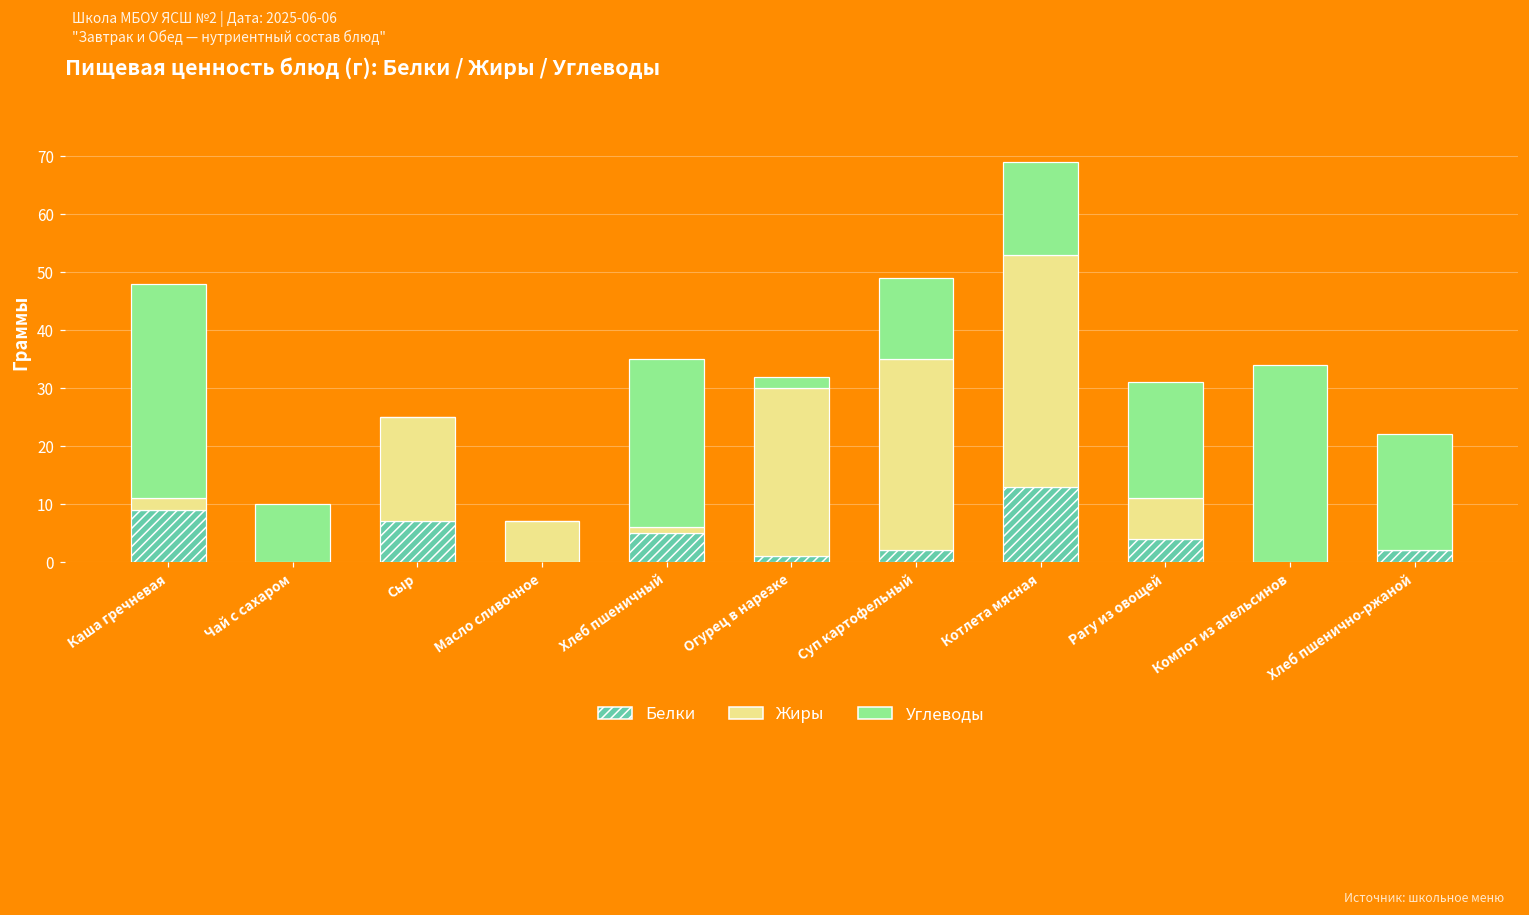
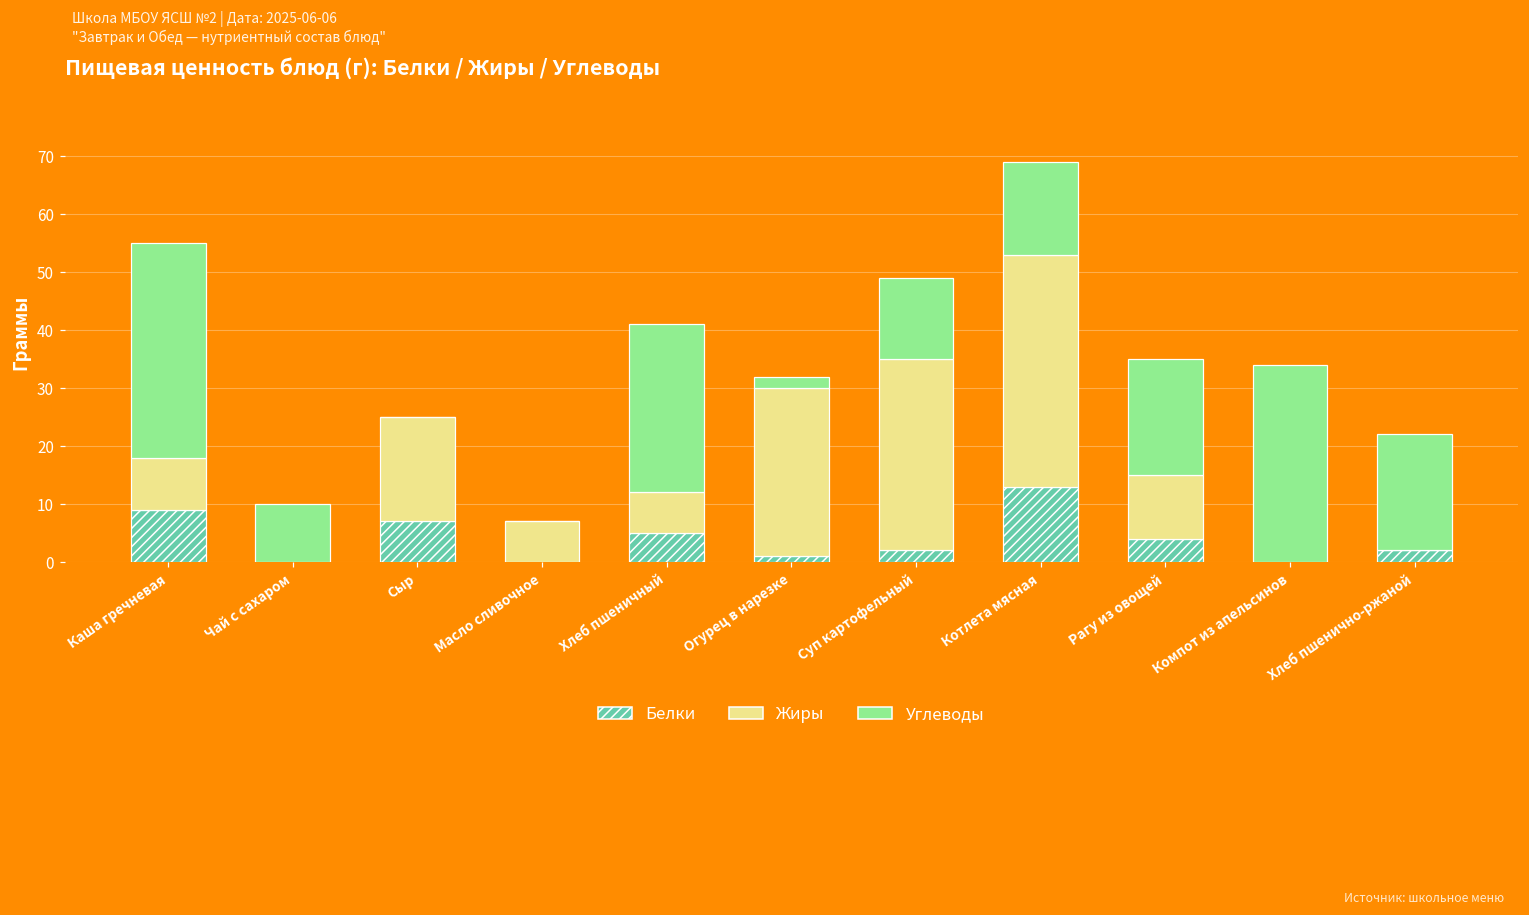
  {
    "Жиры": {
-     "Каша гречневая": 2,
+     "Каша гречневая": 9,
      "Чай с сахаром": 0,
      "Сыр": 18,
      "Масло сливочное": 7,
-     "Хлеб пшеничный": 1,
+     "Хлеб пшеничный": 7,
      "Огурец в нарезке": 29,
      "Суп картофельный": 33,
      "Котлета мясная": 40,
-     "Рагу из овощей": 7,
+     "Рагу из овощей": 11,
      "Компот из апельсинов": 0,
      "Хлеб пшенично-ржаной": 0
    }
  }
